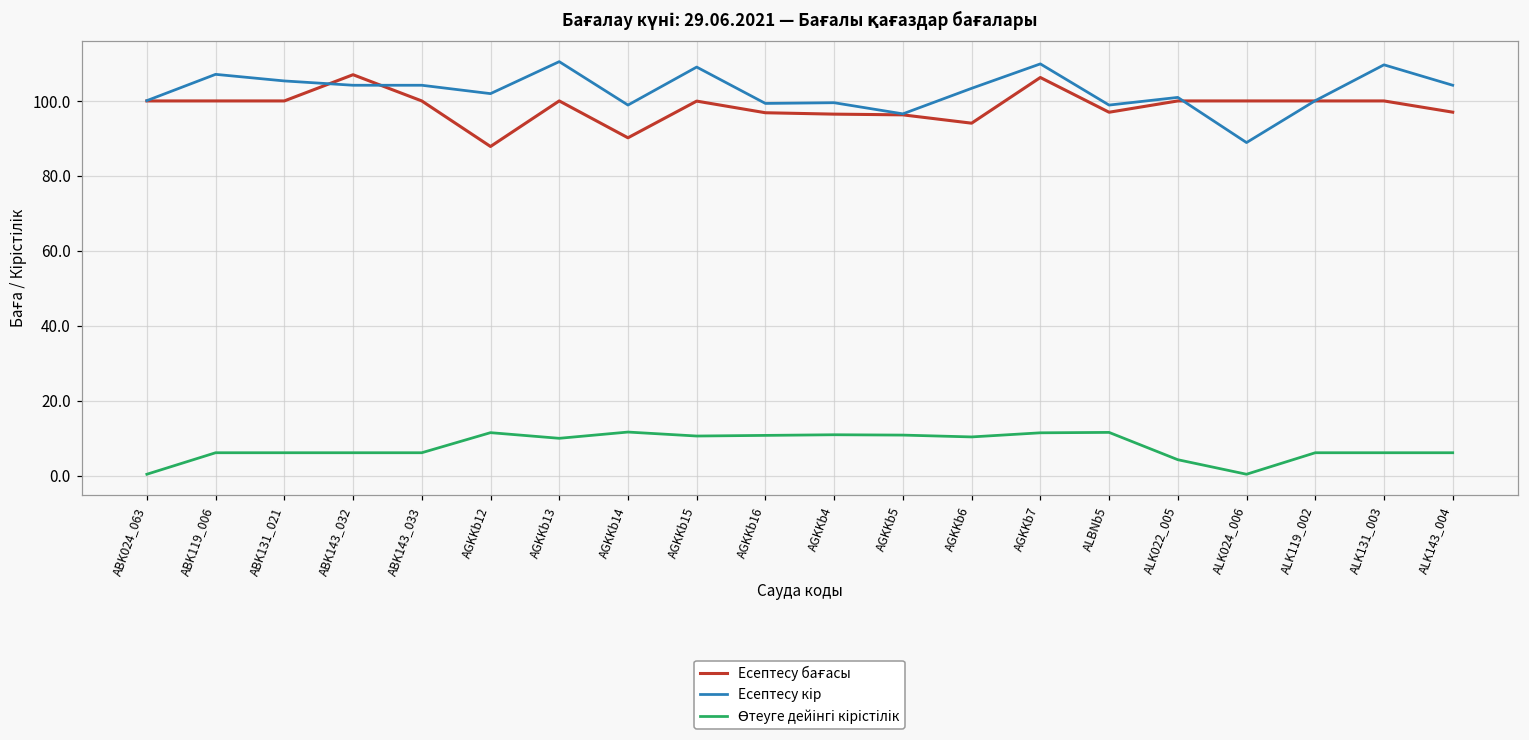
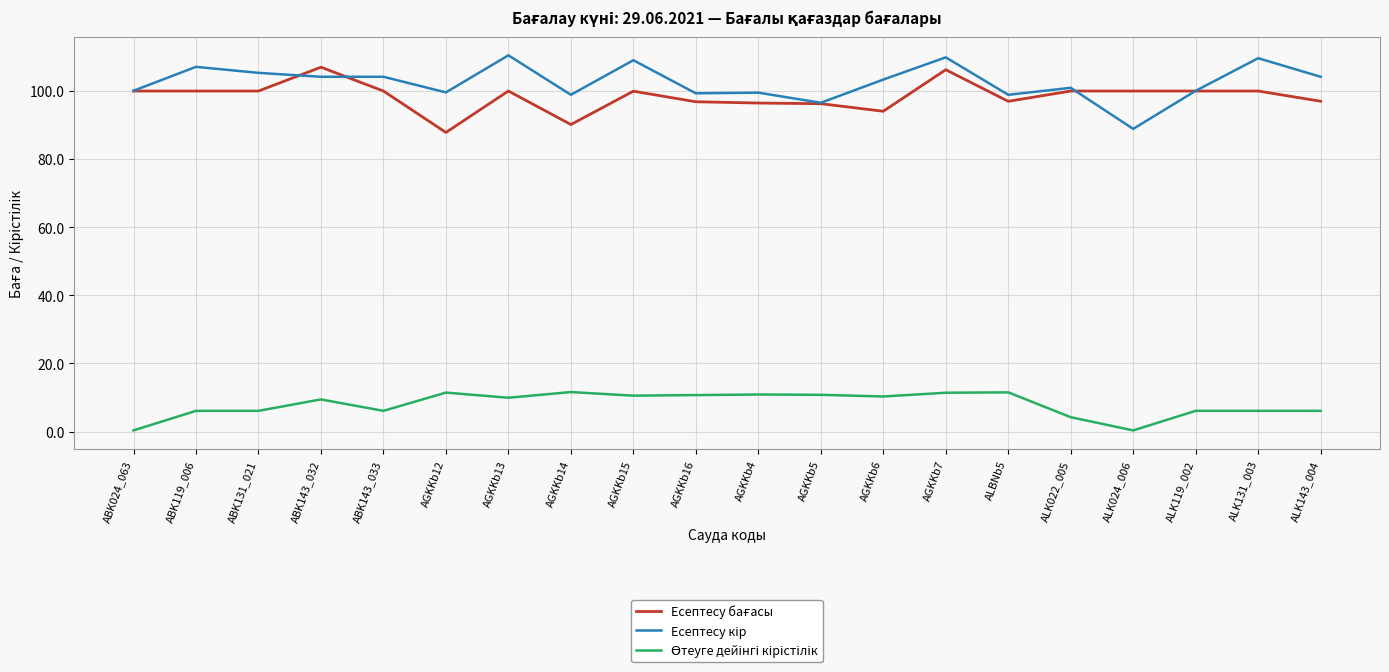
  {
    "Есептесу бағасы": {
      "ABK119_006": 100,
      "ABK131_021": 100,
      "ABK143_032": 107,
      "ABK143_033": 100,
      "AGKKb12": 88,
      "AGKKb13": 100,
      "AGKKb14": 90,
      "AGKKb15": 100,
      "AGKKb16": 97,
      "AGKKb4": 96,
      "AGKKb6": 94,
      "AGKKb7": 106,
      "ALBNb5": 97,
      "ALK022_005": 100,
      "ALK024_006": 100,
      "ALK131_003": 100,
      "ALK143_004": 97
    },
    "Есептесу кір": {
      "ABK119_006": 107,
      "ABK131_021": 105,
      "ABK143_032": 104,
      "ABK143_033": 104,
-     "AGKKb12": 102,
+     "AGKKb12": 100,
      "AGKKb13": 110,
      "AGKKb14": 99,
      "AGKKb15": 109,
      "AGKKb16": 99,
      "AGKKb4": 100,
      "AGKKb6": 103,
      "AGKKb7": 110,
      "ALBNb5": 99,
      "ALK022_005": 101,
      "ALK024_006": 89,
      "ALK131_003": 110,
      "ALK143_004": 104
    },
    "Өтеуге дейінгі кірістілік": {
      "ABK024_063": 0,
      "ABK119_006": 6,
      "ABK131_021": 6,
-     "ABK143_032": 6,
+     "ABK143_032": 9,
      "ABK143_033": 6,
      "AGKKb12": 11,
      "AGKKb13": 10,
      "AGKKb14": 12,
      "AGKKb15": 11,
      "AGKKb16": 11,
      "AGKKb4": 11,
      "AGKKb5": 11,
      "AGKKb6": 10,
      "AGKKb7": 11,
      "ALBNb5": 12,
      "ALK022_005": 4,
      "ALK024_006": 0,
      "ALK119_002": 6,
      "ALK131_003": 6,
      "ALK143_004": 6
    }
  }
